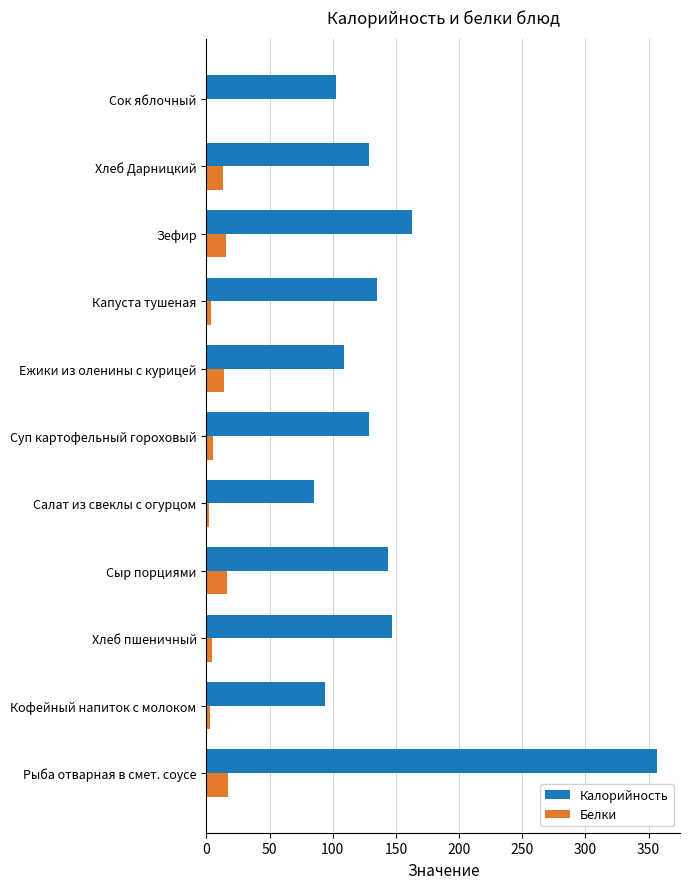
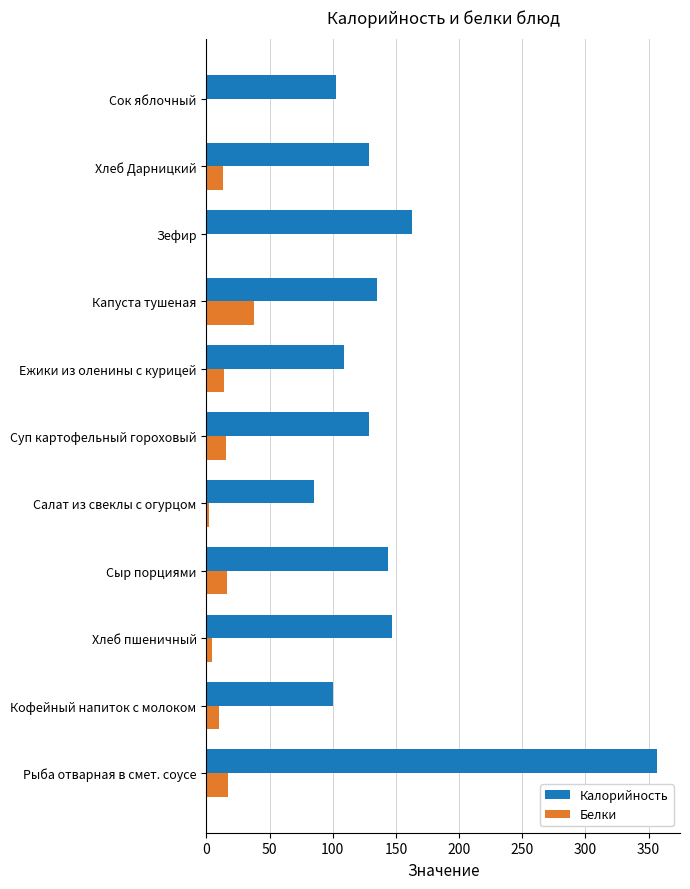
  {
    "Калорийность": {
      "Сок яблочный": 103,
      "Хлеб Дарницкий": 129,
      "Зефир": 163,
      "Капуста тушеная": 135,
      "Ежики из оленины с курицей": 109,
      "Суп картофельный гороховый": 129,
      "Салат из свеклы с огурцом": 85,
      "Сыр порциями": 144,
      "Хлеб пшеничный": 147,
-     "Кофейный напиток с молоком": 94,
+     "Кофейный напиток с молоком": 101,
      "Рыба отварная в смет. соусе": 357
    },
    "Белки": {
      "Хлеб Дарницкий": 13,
-     "Зефир": 16,
-     "Капуста тушеная": 4,
+     "Зефир": 0,
+     "Капуста тушеная": 38,
      "Ежики из оленины с курицей": 14,
-     "Суп картофельный гороховый": 5,
+     "Суп картофельный гороховый": 16,
      "Салат из свеклы с огурцом": 2,
      "Сыр порциями": 16,
      "Хлеб пшеничный": 5,
-     "Кофейный напиток с молоком": 3,
+     "Кофейный напиток с молоком": 10,
      "Рыба отварная в смет. соусе": 17
    }
  }
